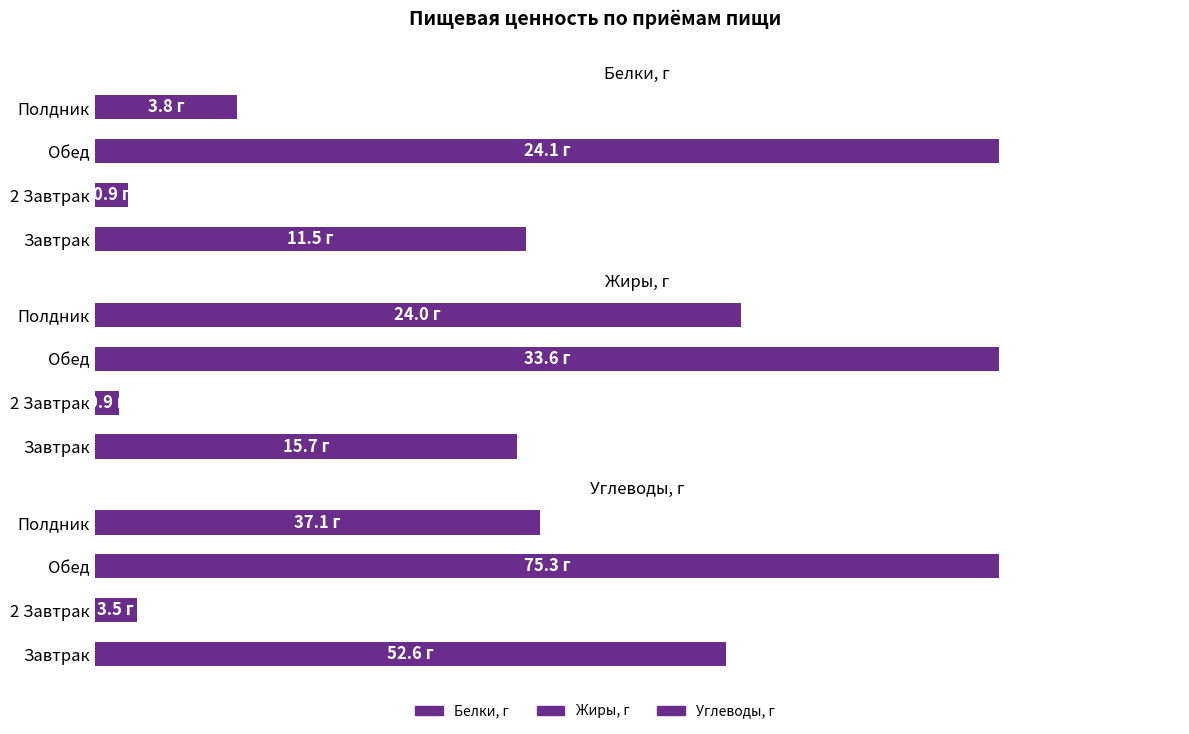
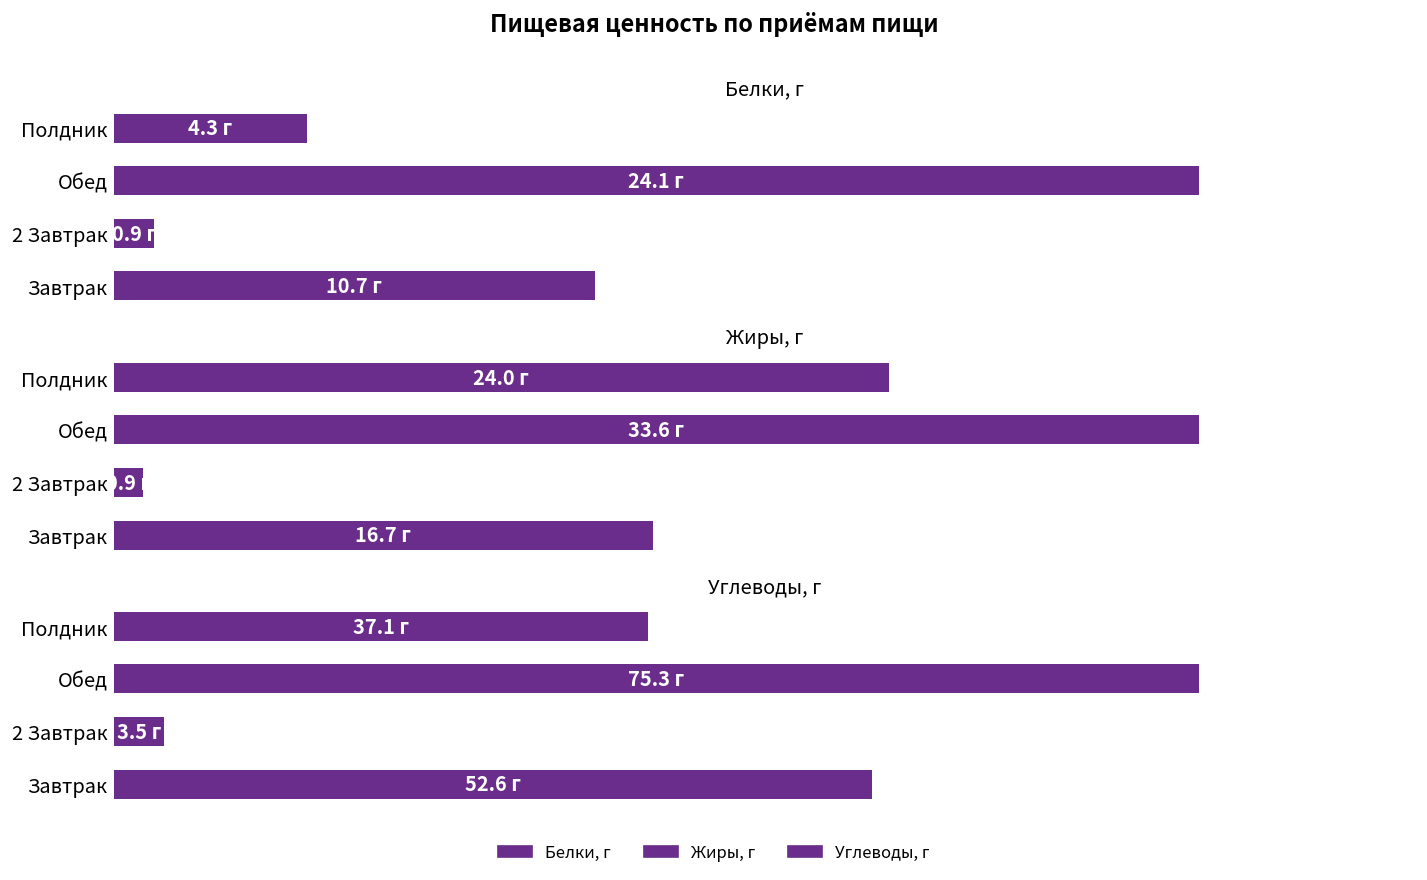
  {
    "Белки, г": {
-     "Полдник": 3.8,
+     "Полдник": 4.3,
      "Обед": 24.1,
      "2 Завтрак": 0.9,
-     "Завтрак": 11.5
+     "Завтрак": 10.7
    },
    "Жиры, г": {
      "Полдник": 24.0,
      "Обед": 33.6,
      "2 Завтрак": 0.9,
-     "Завтрак": 15.7
+     "Завтрак": 16.7
    },
    "Углеводы, г": {
      "Полдник": 37.1,
      "Обед": 75.3,
      "2 Завтрак": 3.5,
      "Завтрак": 52.6
    }
  }
